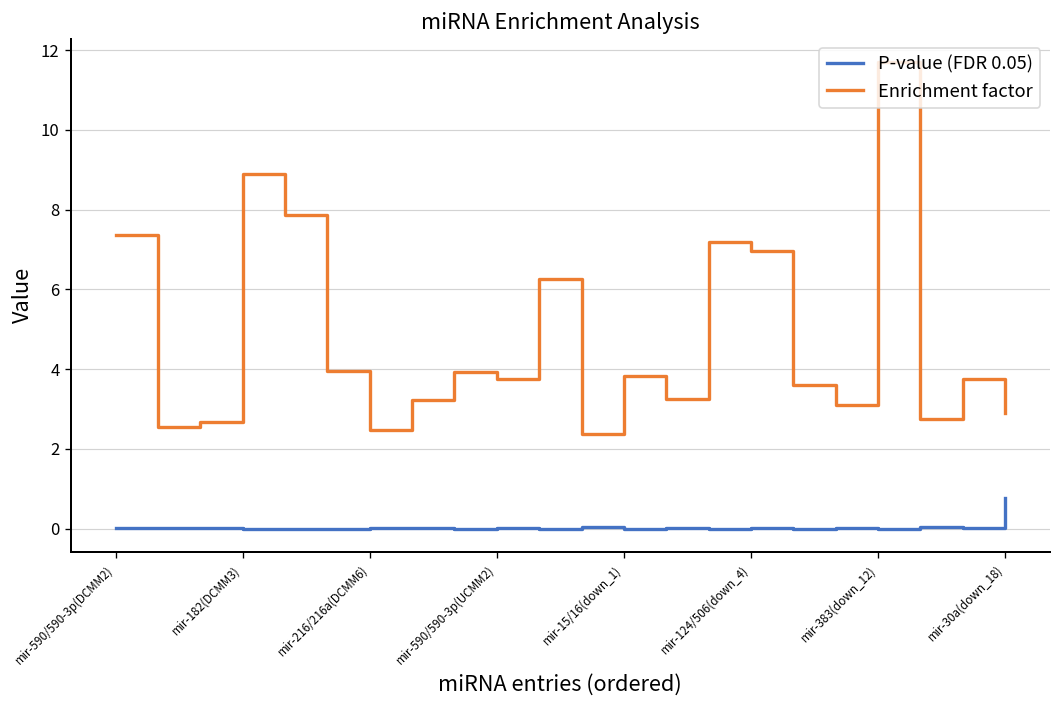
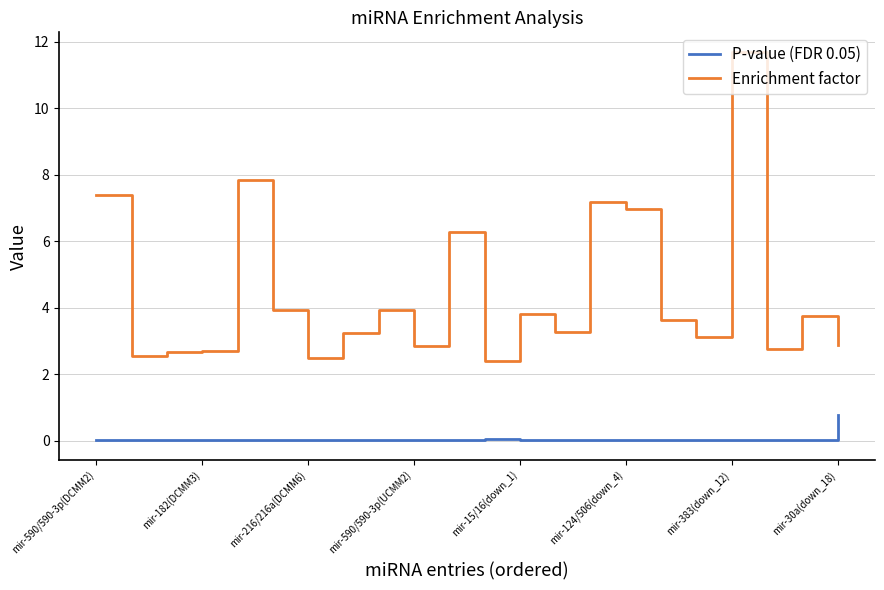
  {
    "P-value (FDR 0.05)": {
      "mir-590/590-3p(DCMM2)": 0.0,
      "mir-182(DCMM3)": 0.0,
      "mir-216/216a(DCMM6)": 0.0,
      "mir-590/590-3p(UCMM2)": 0.0,
      "mir-15/16(down_1)": 0.0,
      "mir-124/506(down_4)": 0.0,
      "mir-383(down_12)": 0.0,
      "mir-30a(down_18)": 0.8
    },
    "Enrichment factor": {
      "mir-590/590-3p(DCMM2)": 7.4,
-     "mir-182(DCMM3)": 8.9,
+     "mir-182(DCMM3)": 2.7,
      "mir-216/216a(DCMM6)": 2.5,
-     "mir-590/590-3p(UCMM2)": 3.7,
+     "mir-590/590-3p(UCMM2)": 2.8,
      "mir-15/16(down_1)": 3.8,
      "mir-124/506(down_4)": 7.0,
      "mir-30a(down_18)": 2.9
    }
  }
